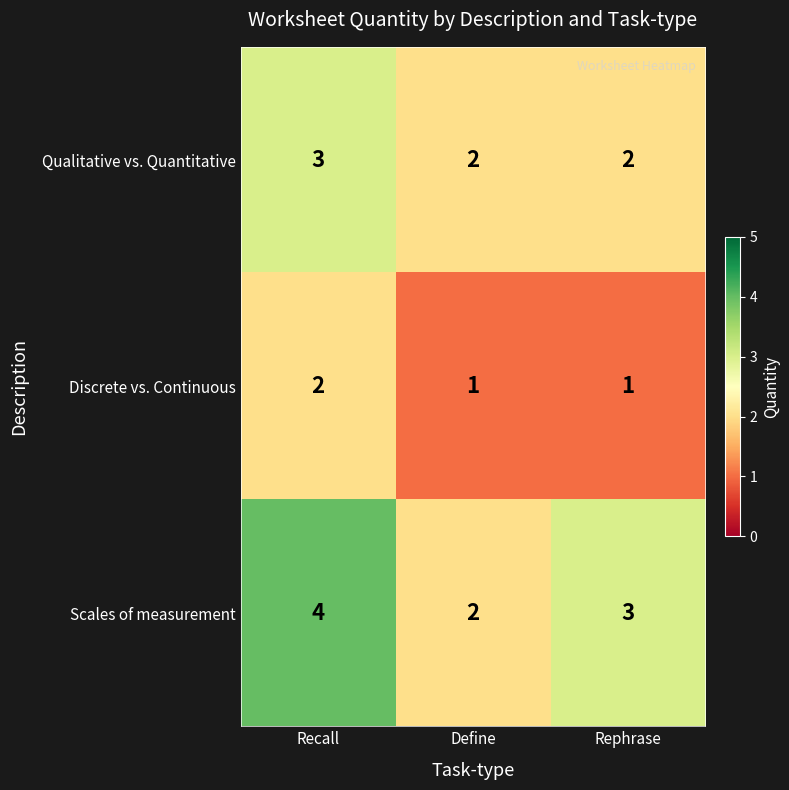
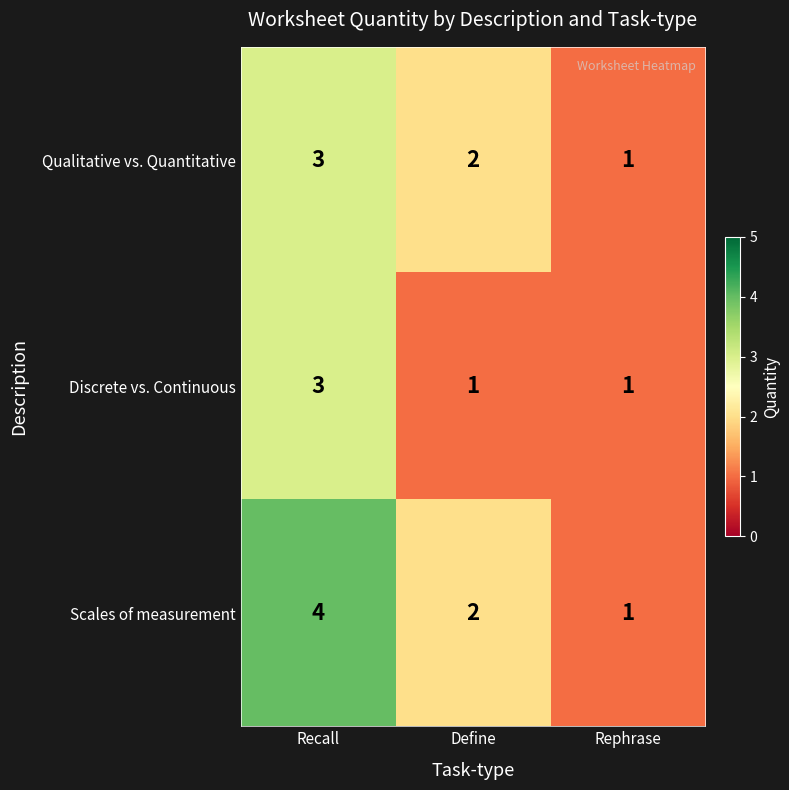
  {
    "Qualitative vs. Quantitative": {
      "Recall": 3,
      "Define": 2,
-     "Rephrase": 2
+     "Rephrase": 1
    },
    "Discrete vs. Continuous": {
-     "Recall": 2,
+     "Recall": 3,
      "Define": 1,
      "Rephrase": 1
    },
    "Scales of measurement": {
      "Recall": 4,
      "Define": 2,
-     "Rephrase": 3
+     "Rephrase": 1
    }
  }
